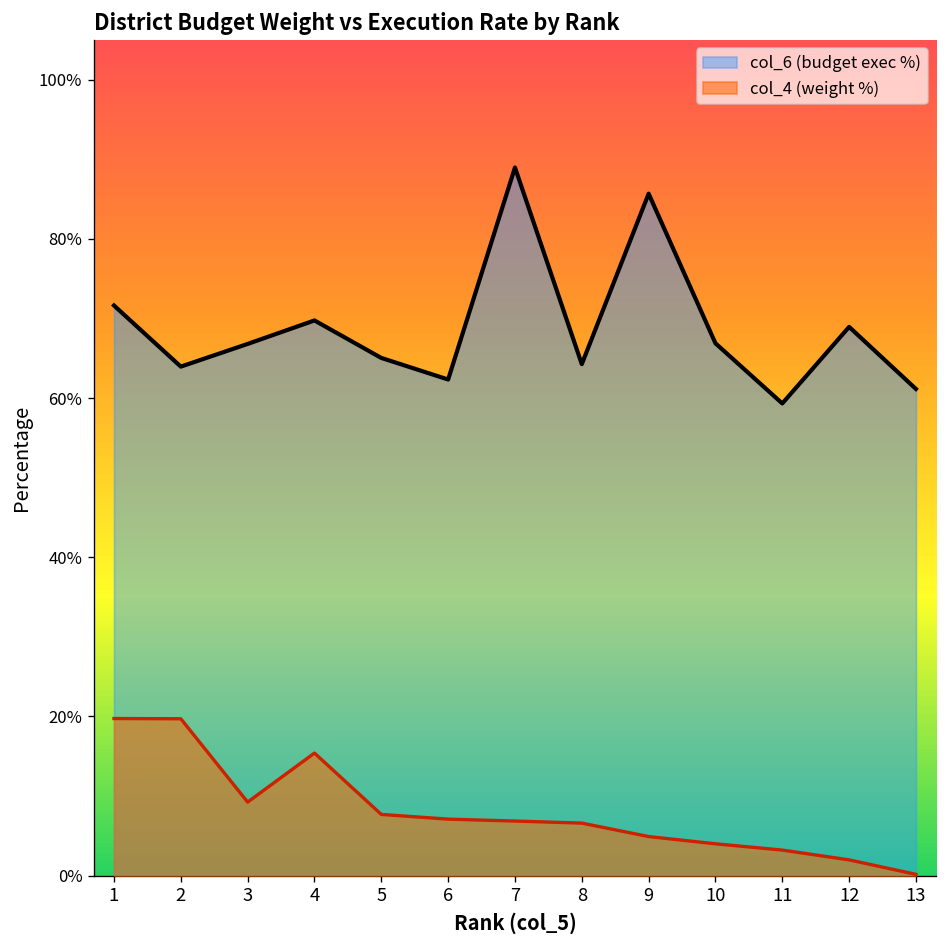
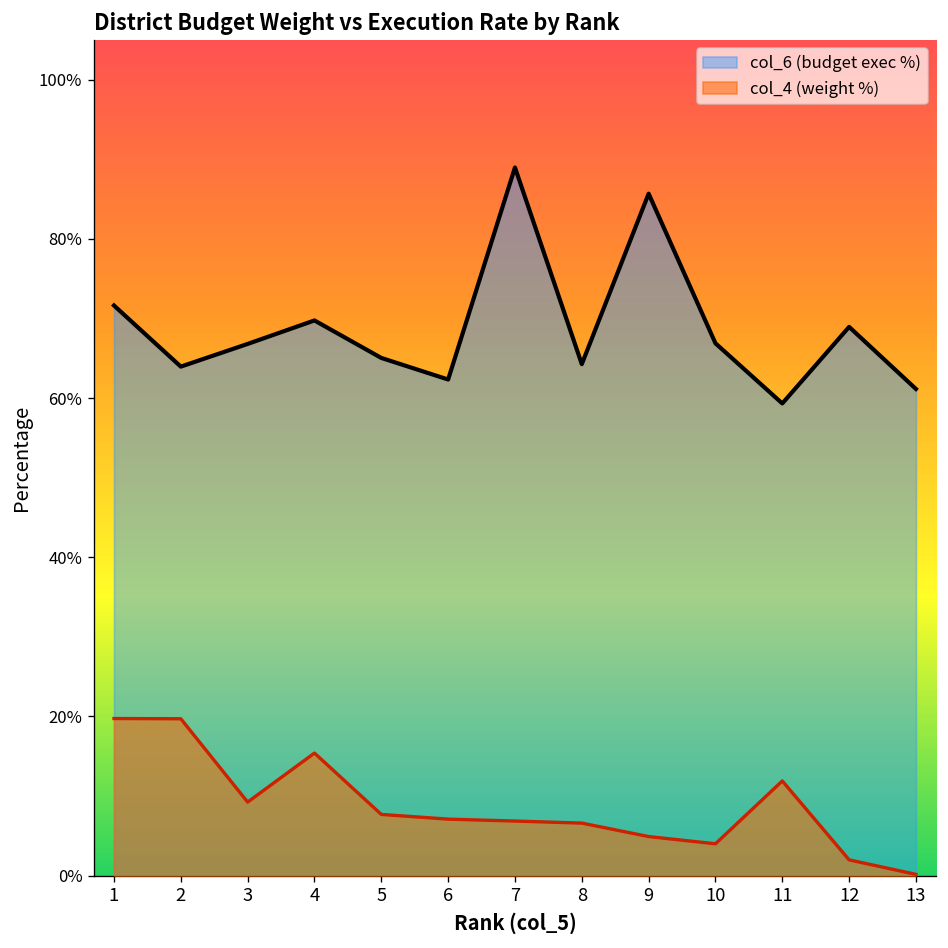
  {
    "col_6 (budget exec %)": {
      "1": "72%",
      "2": "64%",
      "3": "67%",
      "4": "70%",
      "5": "65%",
      "6": "62%",
      "7": "89%",
      "8": "64%",
      "9": "86%",
      "10": "67%",
      "11": "59%",
      "12": "69%",
      "13": "61%"
    },
    "col_4 (weight %)": {
      "1": "20%",
      "2": "20%",
      "3": "9%",
      "4": "15%",
      "5": "8%",
      "6": "7%",
      "7": "7%",
      "8": "7%",
      "9": "5%",
      "10": "4%",
-     "11": "3%",
+     "11": "12%",
      "12": "2%",
      "13": "0%"
    }
  }
